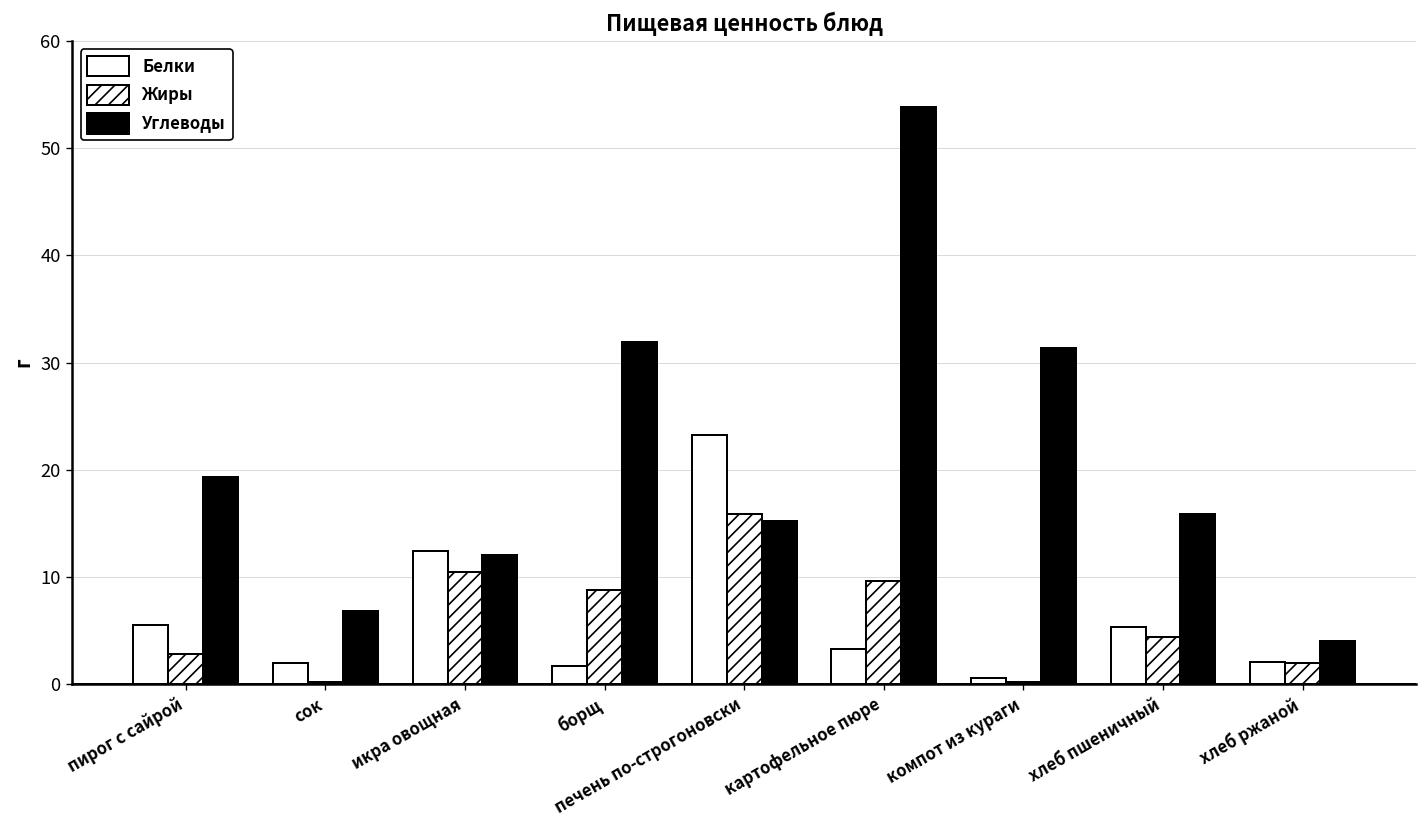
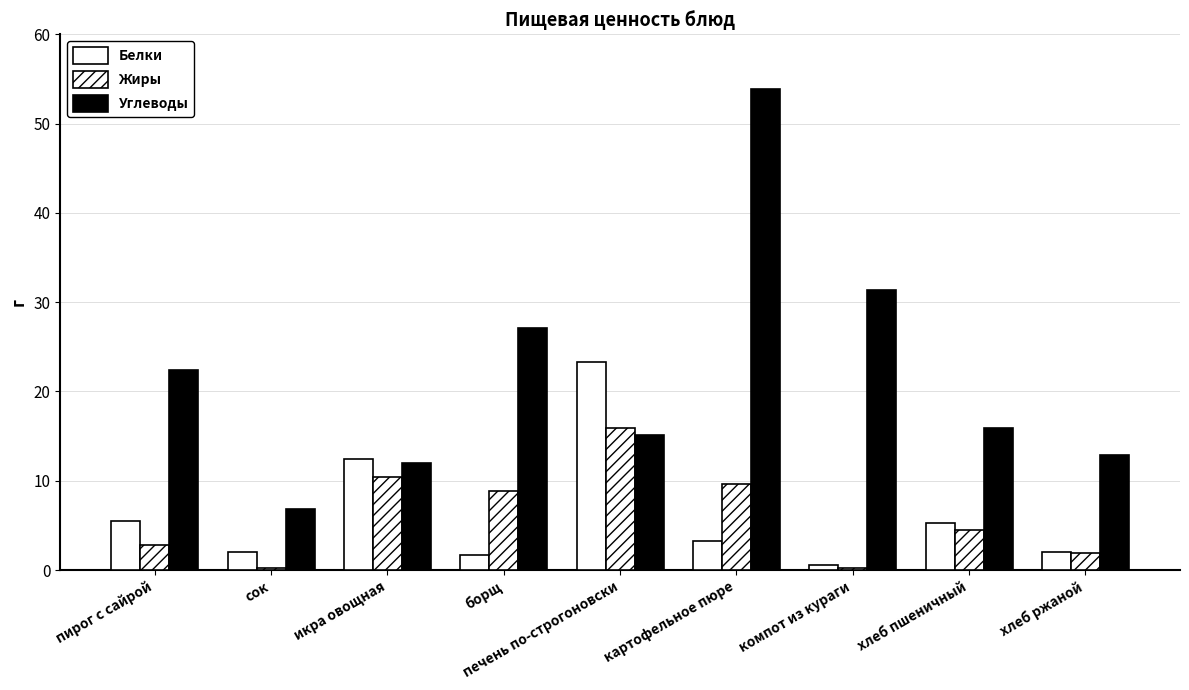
  {
    "Углеводы": {
-     "пирог с сайрой": 19,
+     "пирог с сайрой": 22,
      "сок": 7,
      "икра овощная": 12,
-     "борщ": 32,
+     "борщ": 27,
      "печень по-строгоновски": 15,
      "картофельное пюре": 54,
      "компот из кураги": 31,
      "хлеб пшеничный": 16,
-     "хлеб ржаной": 4
+     "хлеб ржаной": 13
    }
  }
